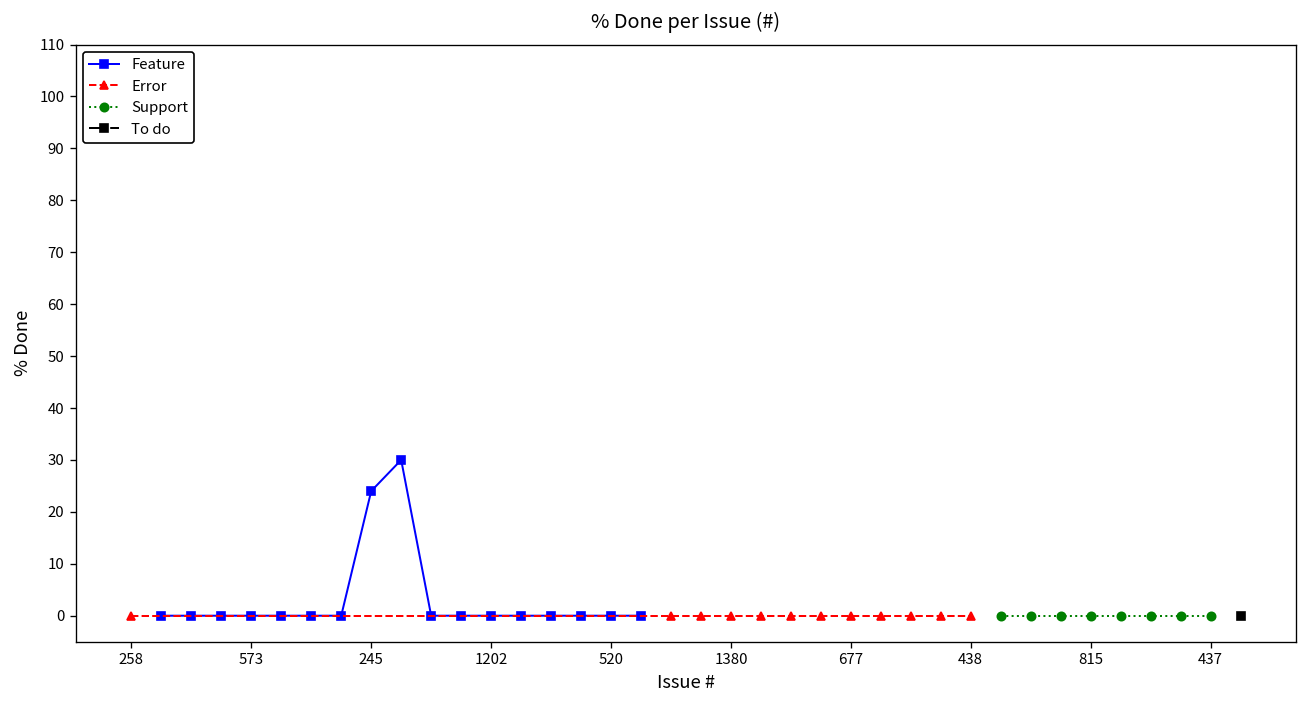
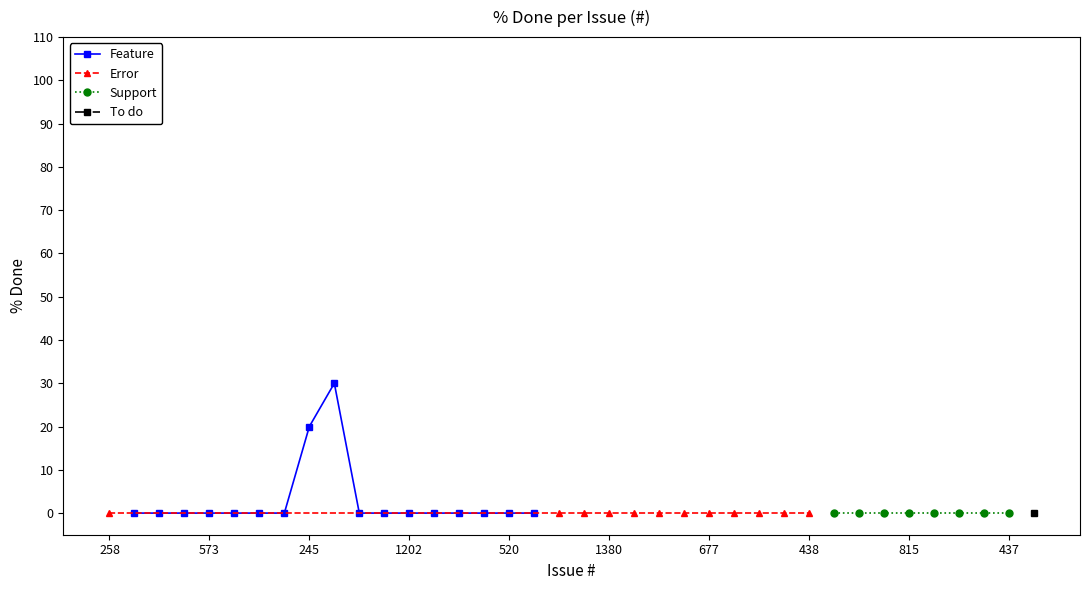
  {
    "Feature": {
      "573": 0,
-     "245": 24,
+     "245": 20,
      "1202": 0,
      "520": 0
    },
    "Error": {
      "258": 0,
      "1380": 0,
      "677": 0,
      "438": 0
    },
    "Support": {
      "815": 0,
      "437": 0
    }
  }
